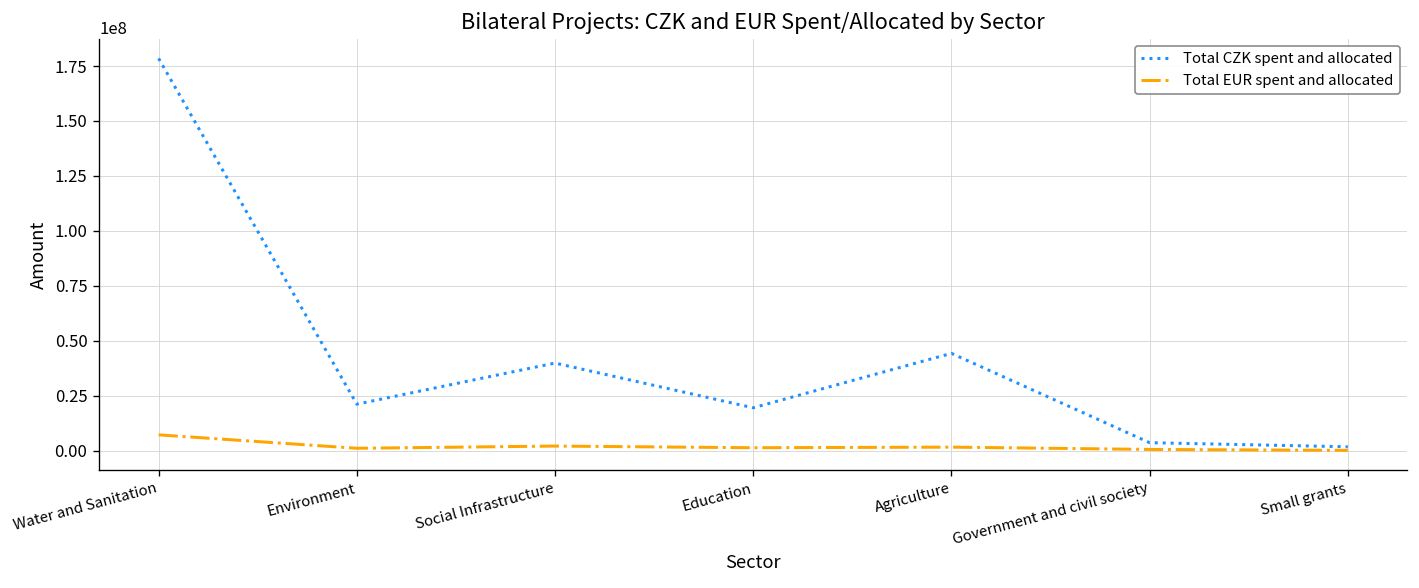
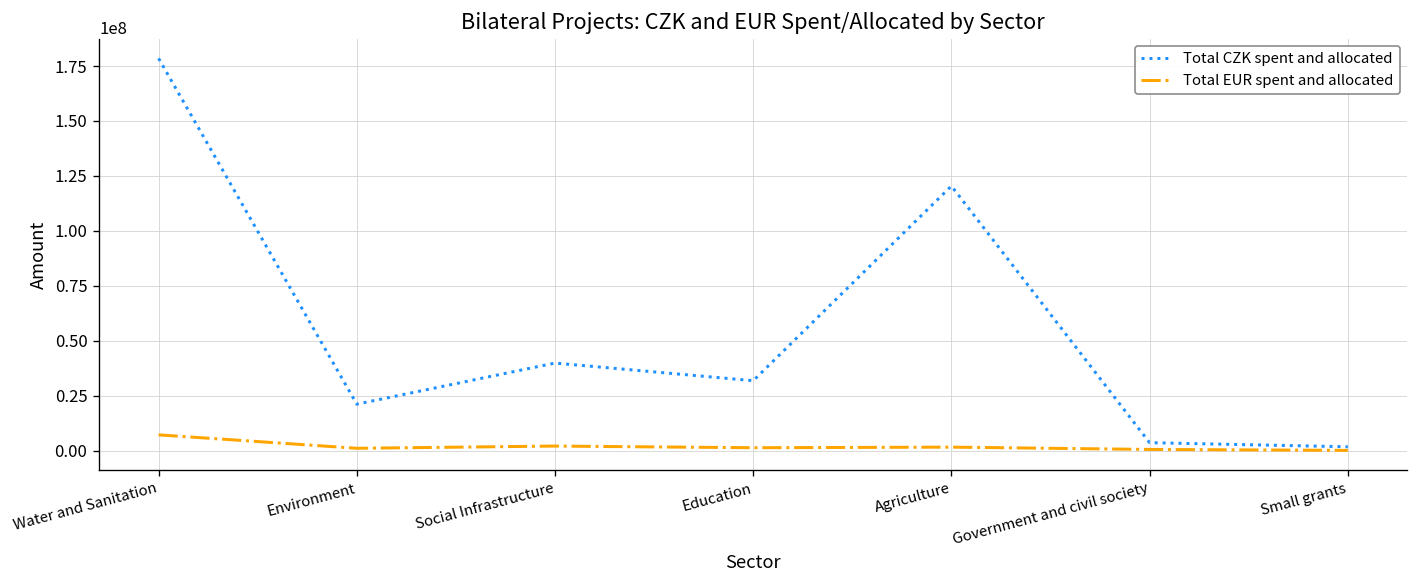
  {
    "Total CZK spent and allocated": {
      "Water and Sanitation": 178000000,
      "Environment": 21000000,
      "Social Infrastructure": 40000000,
-     "Education": 19000000,
-     "Agriculture": 44000000,
+     "Education": 32000000,
+     "Agriculture": 120000000,
      "Government and civil society": 4000000,
      "Small grants": 2000000
    },
    "Total EUR spent and allocated": {
      "Water and Sanitation": 7000000,
      "Environment": 1000000,
      "Social Infrastructure": 2000000,
      "Education": 1000000,
      "Agriculture": 2000000,
      "Government and civil society": 0,
      "Small grants": 0
    }
  }
